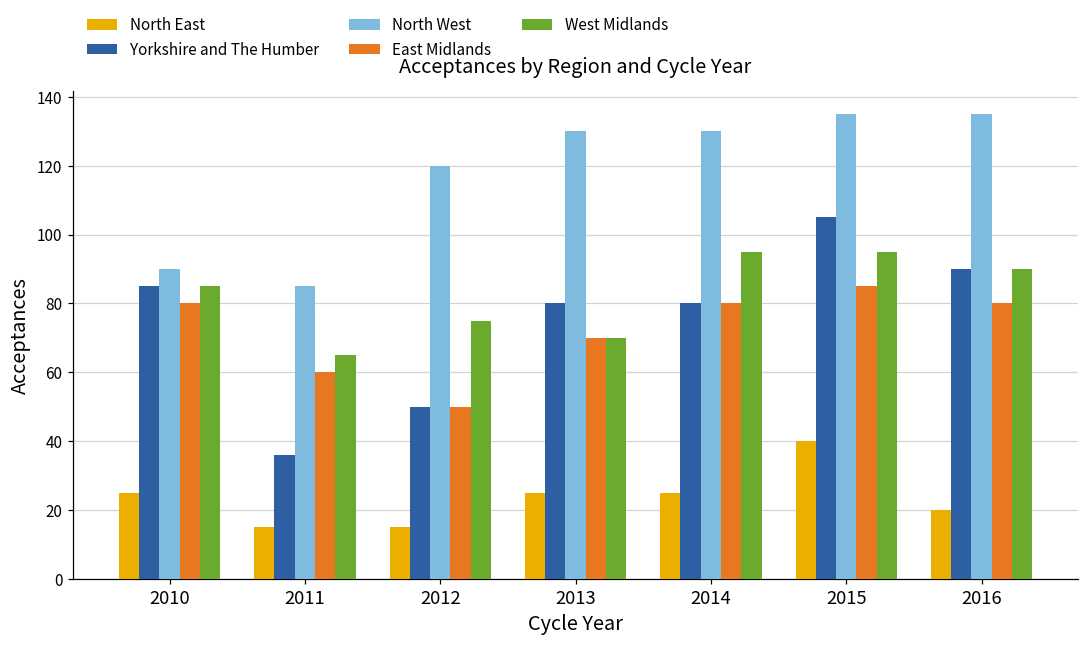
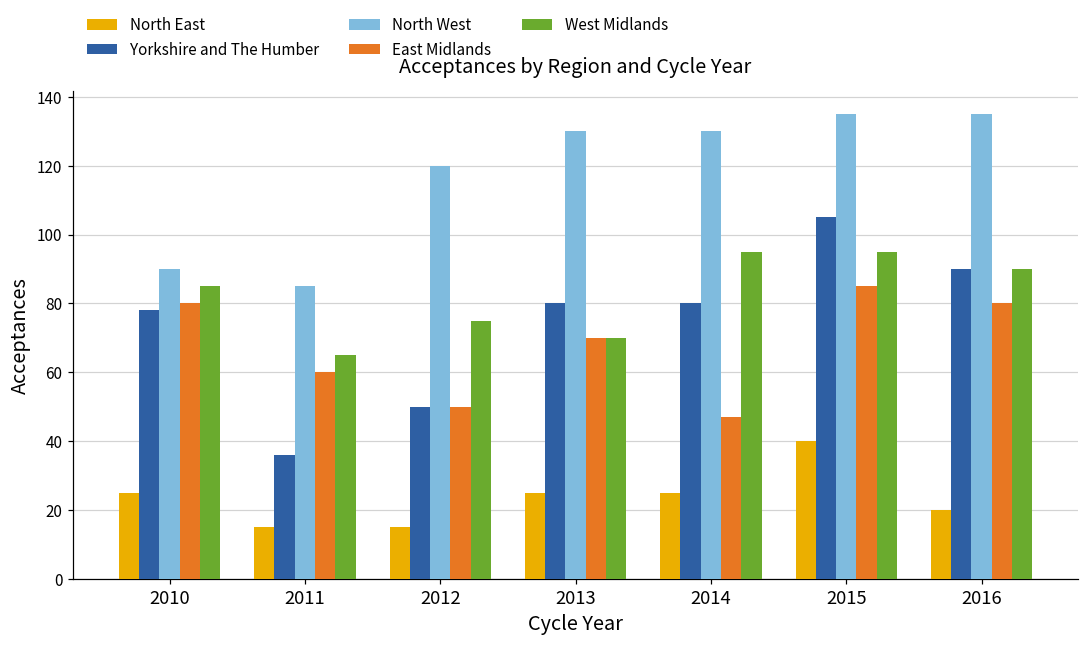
  {
    "North East": {
      "2010": 25,
      "2011": 15,
      "2012": 15,
      "2013": 25,
      "2014": 25,
      "2015": 40,
      "2016": 20
    },
    "Yorkshire and The Humber": {
-     "2010": 85,
+     "2010": 78,
      "2011": 36,
      "2012": 50,
      "2013": 80,
      "2014": 80,
      "2015": 105,
      "2016": 90
    },
    "North West": {
      "2010": 90,
      "2011": 85,
      "2012": 120,
      "2013": 130,
      "2014": 130,
      "2015": 135,
      "2016": 135
    },
    "East Midlands": {
      "2010": 80,
      "2011": 60,
      "2012": 50,
      "2013": 70,
-     "2014": 80,
+     "2014": 47,
      "2015": 85,
      "2016": 80
    },
    "West Midlands": {
      "2010": 85,
      "2011": 65,
      "2012": 75,
      "2013": 70,
      "2014": 95,
      "2015": 95,
      "2016": 90
    }
  }
